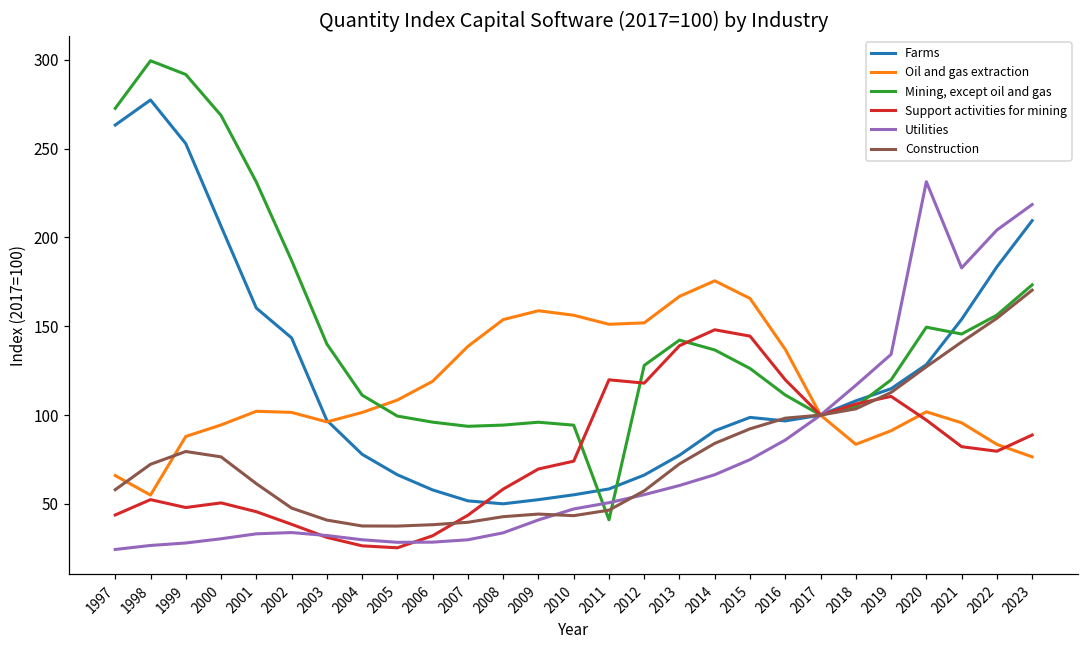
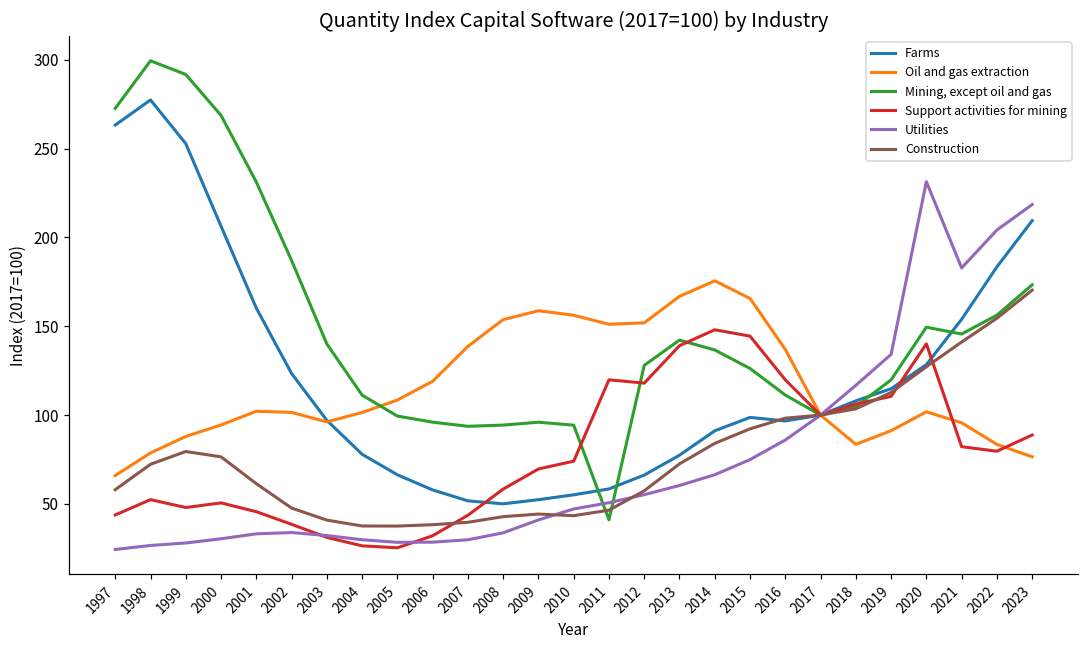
  {
    "Farms": {
      "1997": 263,
      "1998": 277,
      "1999": 253,
      "2000": 206,
      "2001": 160,
-     "2002": 143,
+     "2002": 123,
      "2004": 78,
      "2005": 66,
      "2006": 58,
      "2007": 52,
      "2008": 50,
      "2009": 52,
      "2010": 55,
      "2011": 58,
      "2012": 66,
      "2013": 77,
      "2014": 91,
      "2015": 99,
      "2016": 97,
      "2018": 108,
      "2019": 115,
      "2021": 154,
      "2022": 183,
      "2023": 209
    },
    "Oil and gas extraction": {
      "1997": 66,
-     "1998": 55,
+     "1998": 79,
      "1999": 88,
      "2000": 94,
      "2001": 102,
      "2002": 102,
      "2004": 101,
      "2005": 108,
      "2006": 119,
      "2007": 139,
      "2008": 154,
      "2009": 159,
      "2010": 156,
      "2011": 151,
      "2012": 152,
      "2013": 167,
      "2014": 176,
      "2015": 166,
      "2016": 137,
      "2018": 84,
      "2019": 91,
      "2020": 102,
      "2021": 96,
      "2022": 84,
      "2023": 77
    },
    "Mining, except oil and gas": {
      "1997": 273,
      "1998": 299,
      "1999": 292,
      "2000": 269,
      "2001": 231,
      "2002": 187,
      "2003": 140,
      "2004": 111,
      "2005": 99,
      "2006": 96,
      "2007": 94,
      "2008": 94,
      "2009": 96,
      "2010": 94,
      "2011": 41,
      "2012": 128,
      "2013": 142,
      "2014": 137,
      "2015": 126,
      "2016": 111,
      "2019": 120,
      "2020": 149,
      "2021": 146,
      "2022": 156,
      "2023": 173
    },
    "Support activities for mining": {
      "1997": 44,
      "1998": 52,
      "1999": 48,
      "2000": 51,
      "2001": 46,
      "2002": 39,
      "2004": 26,
      "2005": 25,
      "2006": 32,
      "2007": 44,
      "2008": 58,
      "2009": 70,
      "2010": 74,
      "2011": 120,
      "2012": 118,
      "2013": 139,
      "2014": 148,
      "2015": 144,
      "2016": 120,
      "2019": 111,
-     "2020": 97,
+     "2020": 140,
      "2021": 82,
      "2022": 80,
      "2023": 89
    },
    "Utilities": {
      "1997": 24,
      "1998": 27,
      "1999": 28,
      "2000": 30,
      "2001": 33,
      "2002": 34,
      "2004": 30,
      "2005": 28,
      "2006": 28,
      "2007": 30,
      "2008": 34,
      "2009": 41,
      "2010": 47,
      "2011": 51,
      "2012": 55,
      "2013": 60,
      "2014": 66,
      "2015": 75,
      "2016": 86,
      "2018": 117,
      "2019": 134,
      "2020": 231,
      "2021": 183,
      "2022": 204,
      "2023": 219
    },
    "Construction": {
      "1997": 58,
      "1998": 72,
      "1999": 80,
      "2000": 76,
      "2001": 61,
      "2002": 48,
      "2003": 41,
      "2004": 38,
      "2005": 38,
      "2006": 38,
      "2007": 40,
      "2008": 43,
      "2009": 44,
      "2010": 43,
      "2011": 46,
      "2012": 57,
      "2013": 73,
      "2014": 84,
      "2015": 92,
      "2016": 98,
      "2019": 113,
      "2021": 141,
      "2022": 155,
      "2023": 170
    }
  }
